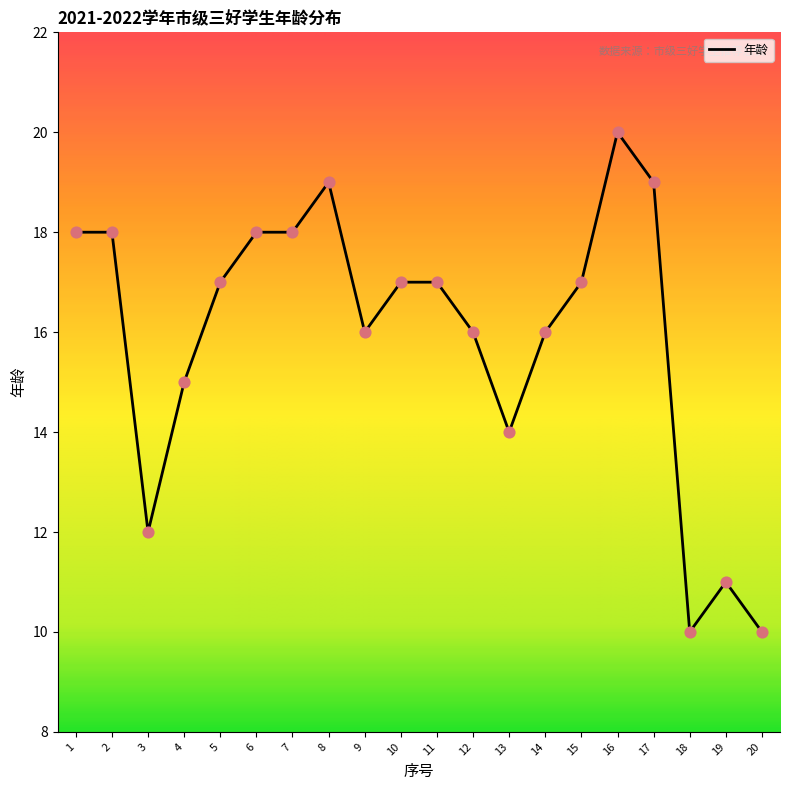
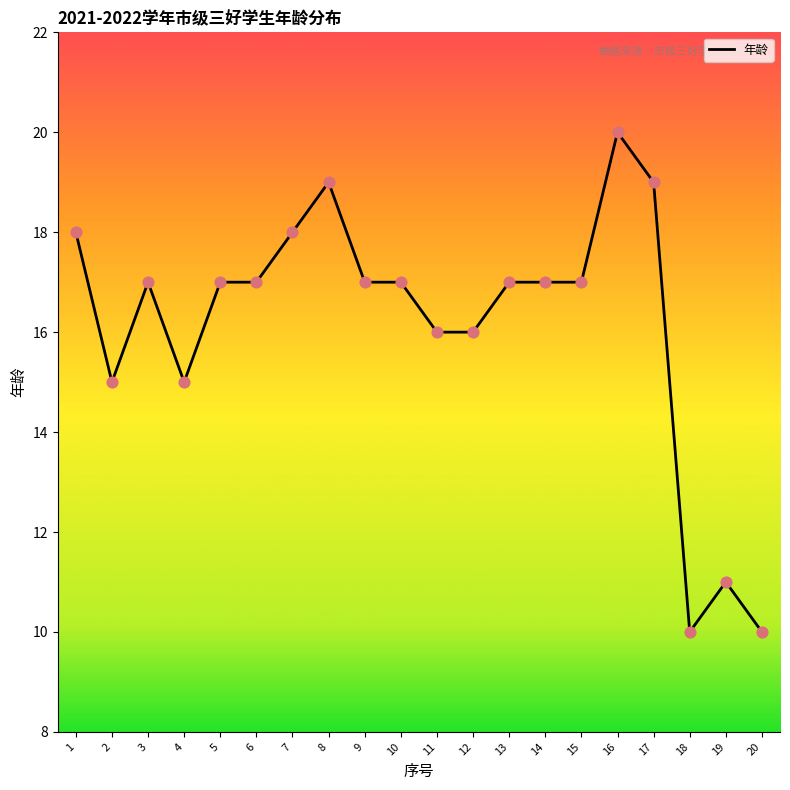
  {
    "1": 18,
-   "2": 18,
-   "3": 12,
+   "2": 15,
+   "3": 17,
    "4": 15,
    "5": 17,
-   "6": 18,
+   "6": 17,
    "7": 18,
    "8": 19,
-   "9": 16,
+   "9": 17,
    "10": 17,
-   "11": 17,
+   "11": 16,
    "12": 16,
-   "13": 14,
-   "14": 16,
+   "13": 17,
+   "14": 17,
    "15": 17,
    "16": 20,
    "17": 19,
    "18": 10,
    "19": 11,
    "20": 10
  }
